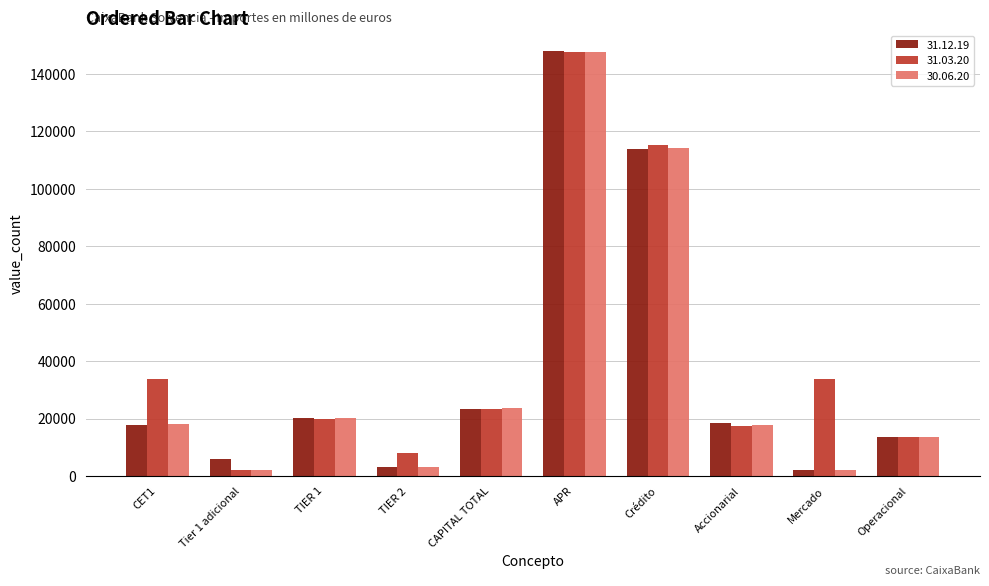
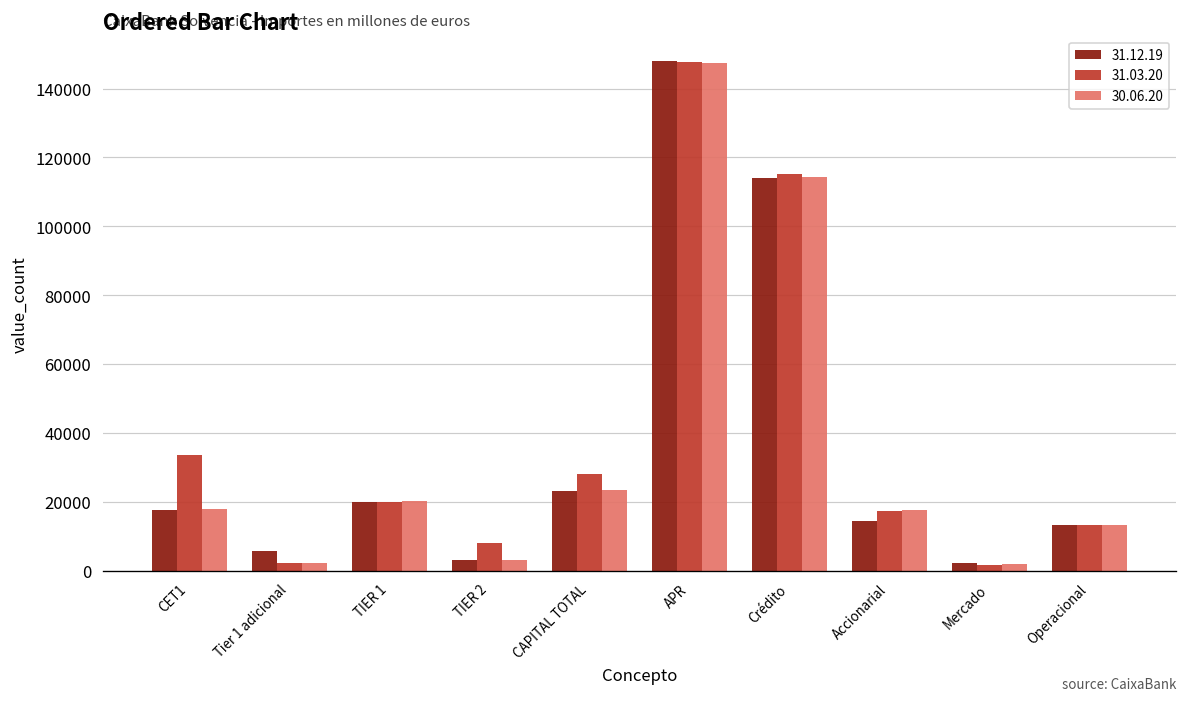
  {
    "31.12.19": {
      "CET1": 18000,
      "Tier 1 adicional": 6000,
      "TIER 1": 20000,
      "TIER 2": 3000,
      "CAPITAL TOTAL": 23000,
      "APR": 148000,
      "Crédito": 114000,
-     "Accionarial": 18000,
+     "Accionarial": 14000,
      "Mercado": 2000,
      "Operacional": 13000
    },
    "31.03.20": {
      "CET1": 34000,
      "Tier 1 adicional": 2000,
      "TIER 1": 20000,
      "TIER 2": 8000,
-     "CAPITAL TOTAL": 23000,
+     "CAPITAL TOTAL": 28000,
      "APR": 148000,
      "Crédito": 115000,
      "Accionarial": 17000,
-     "Mercado": 34000,
+     "Mercado": 2000,
      "Operacional": 13000
    },
    "30.06.20": {
      "CET1": 18000,
      "Tier 1 adicional": 2000,
      "TIER 1": 20000,
      "TIER 2": 3000,
      "CAPITAL TOTAL": 24000,
      "APR": 147000,
      "Crédito": 114000,
      "Accionarial": 18000,
      "Mercado": 2000,
      "Operacional": 13000
    }
  }
